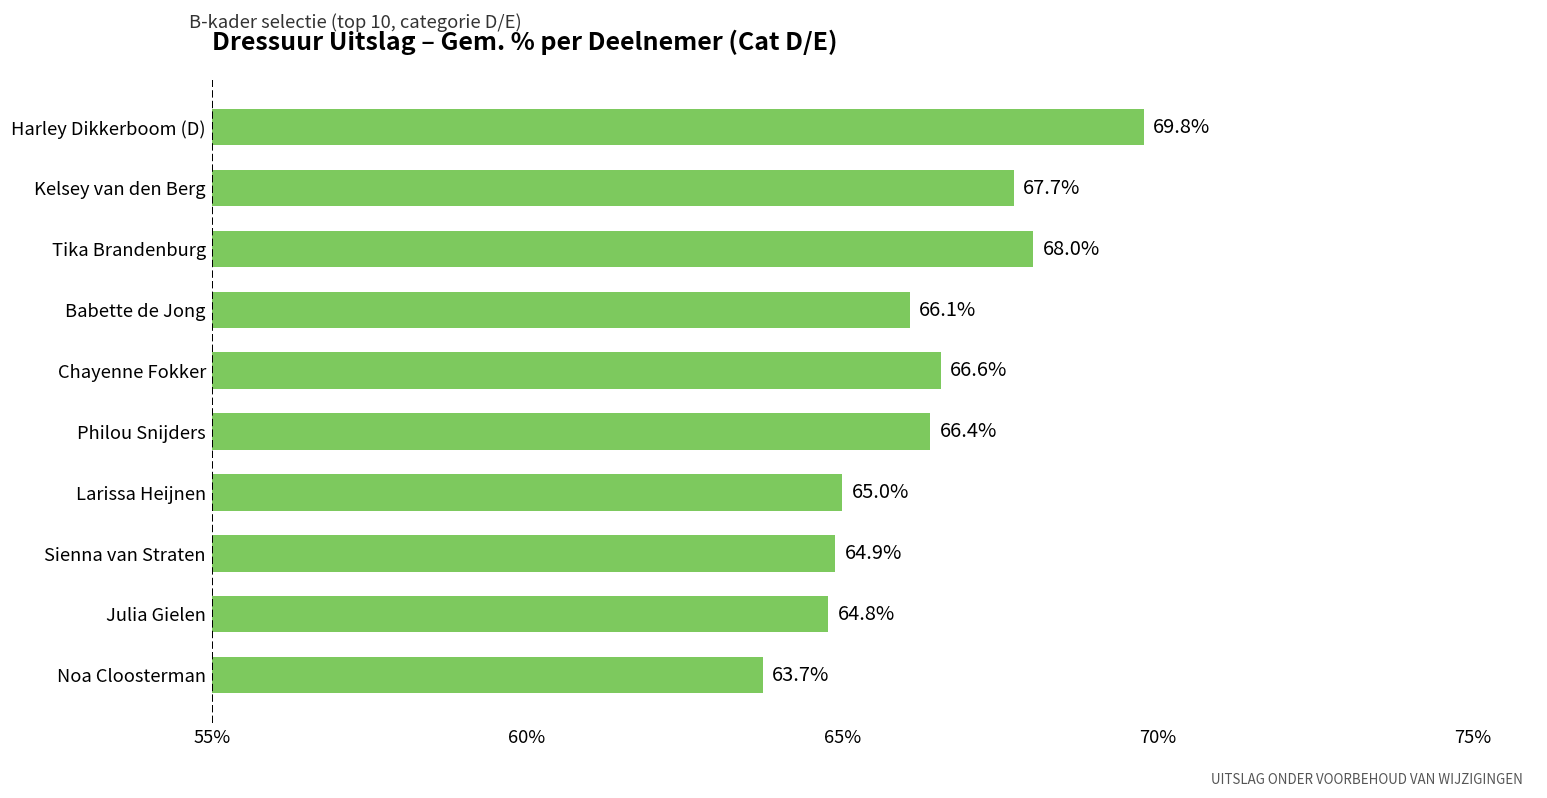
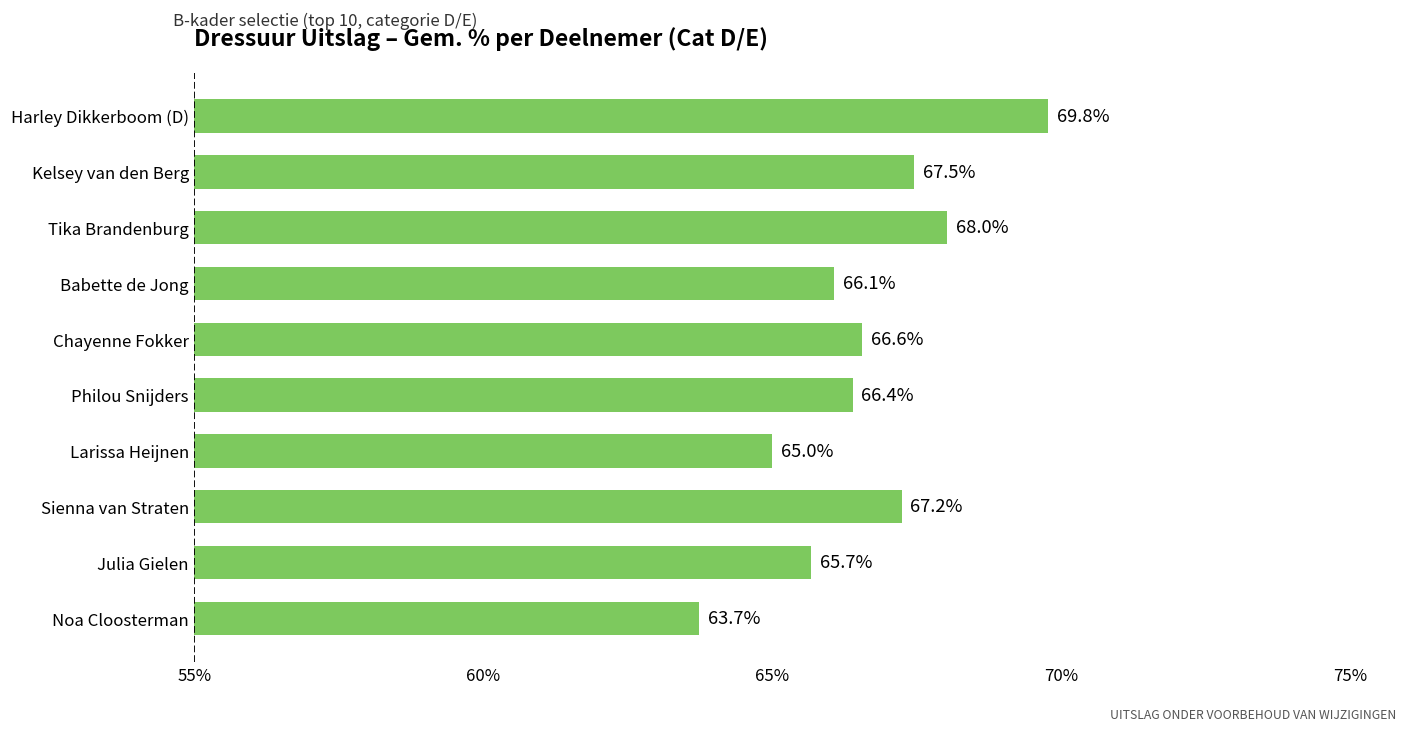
  {
    "Harley Dikkerboom (D)": "69.8%",
-   "Kelsey van den Berg": "67.7%",
+   "Kelsey van den Berg": "67.5%",
    "Tika Brandenburg": "68.0%",
    "Babette de Jong": "66.1%",
    "Chayenne Fokker": "66.6%",
    "Philou Snijders": "66.4%",
    "Larissa Heijnen": "65.0%",
-   "Sienna van Straten": "64.9%",
-   "Julia Gielen": "64.8%",
+   "Sienna van Straten": "67.2%",
+   "Julia Gielen": "65.7%",
    "Noa Cloosterman": "63.7%"
  }
